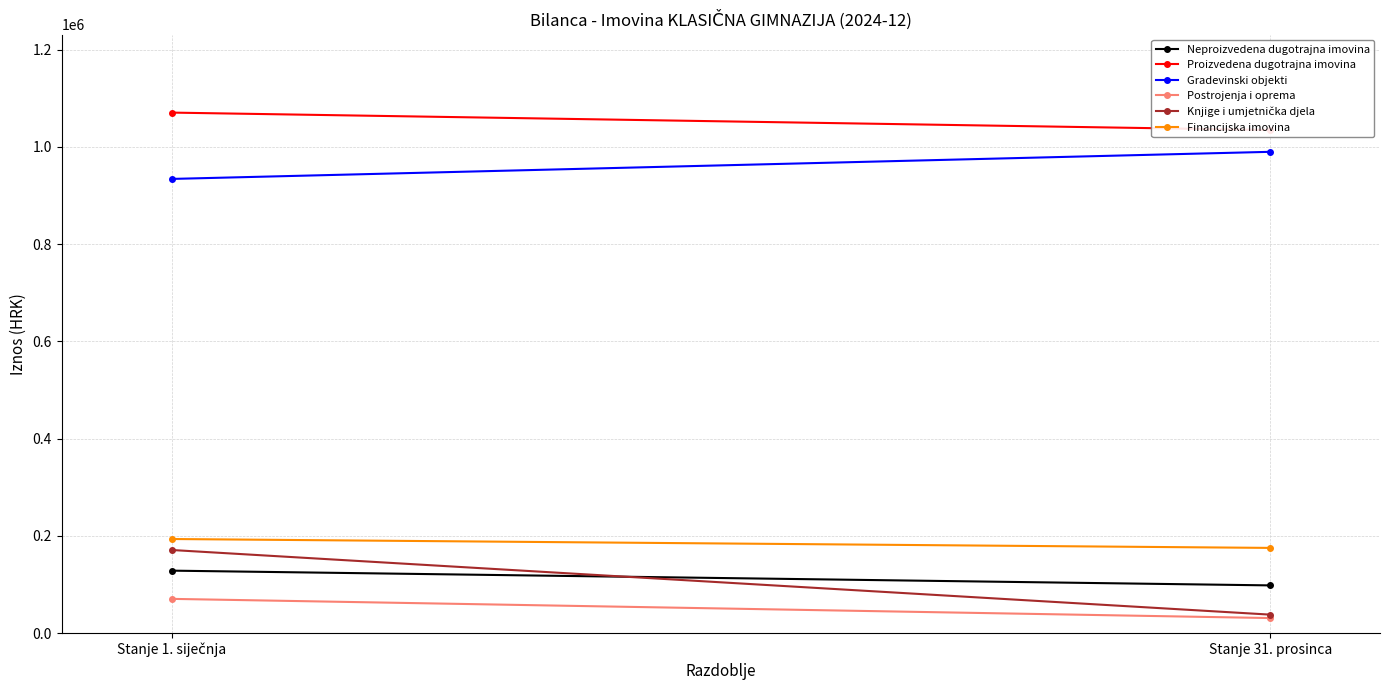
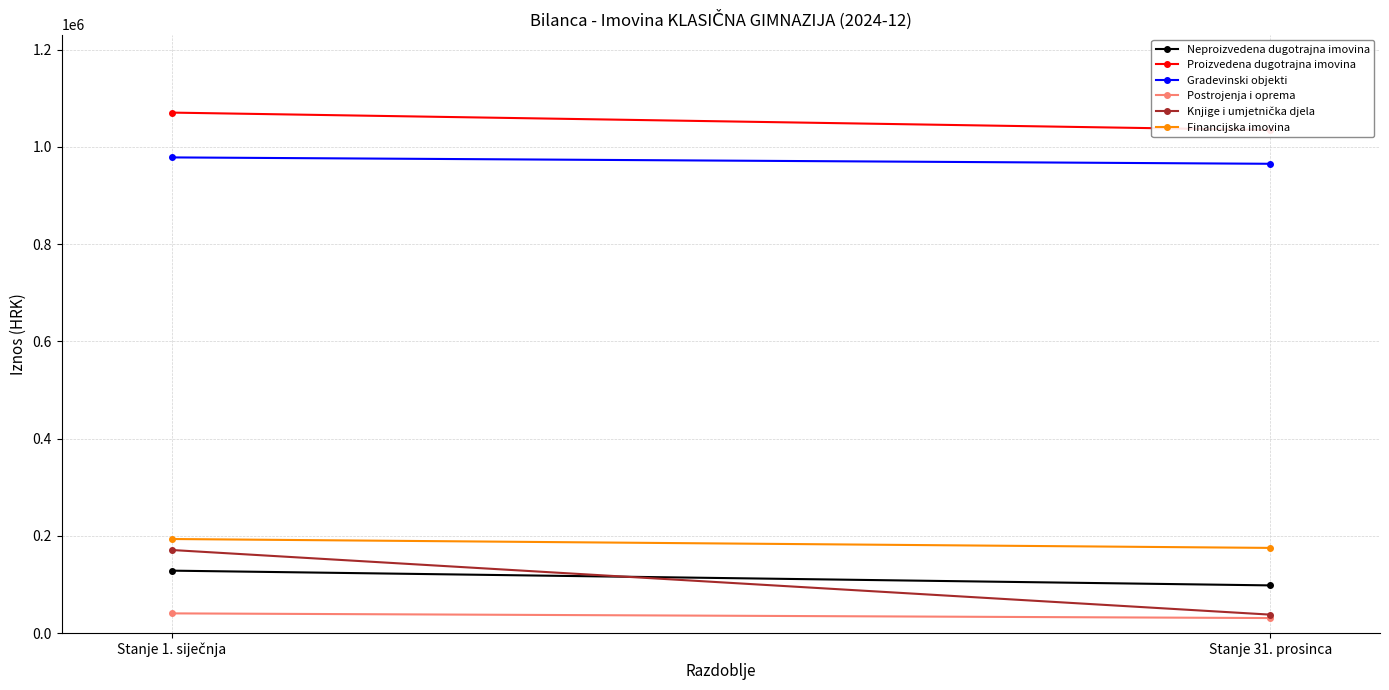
  {
    "Neproizvedena dugotrajna imovina": {
      "Stanje 1. siječnja": 130000,
      "Stanje 31. prosinca": 100000
    },
    "Proizvedena dugotrajna imovina": {
      "Stanje 1. siječnja": 1070000
    },
    "Gradevinski objekti": {
-     "Stanje 1. siječnja": 930000,
-     "Stanje 31. prosinca": 990000
+     "Stanje 1. siječnja": 980000,
+     "Stanje 31. prosinca": 970000
    },
    "Postrojenja i oprema": {
-     "Stanje 1. siječnja": 70000,
+     "Stanje 1. siječnja": 40000,
      "Stanje 31. prosinca": 30000
    },
    "Knjige i umjetnička djela": {
      "Stanje 1. siječnja": 170000,
      "Stanje 31. prosinca": 40000
    },
    "Financijska imovina": {
      "Stanje 1. siječnja": 190000,
      "Stanje 31. prosinca": 180000
    }
  }
